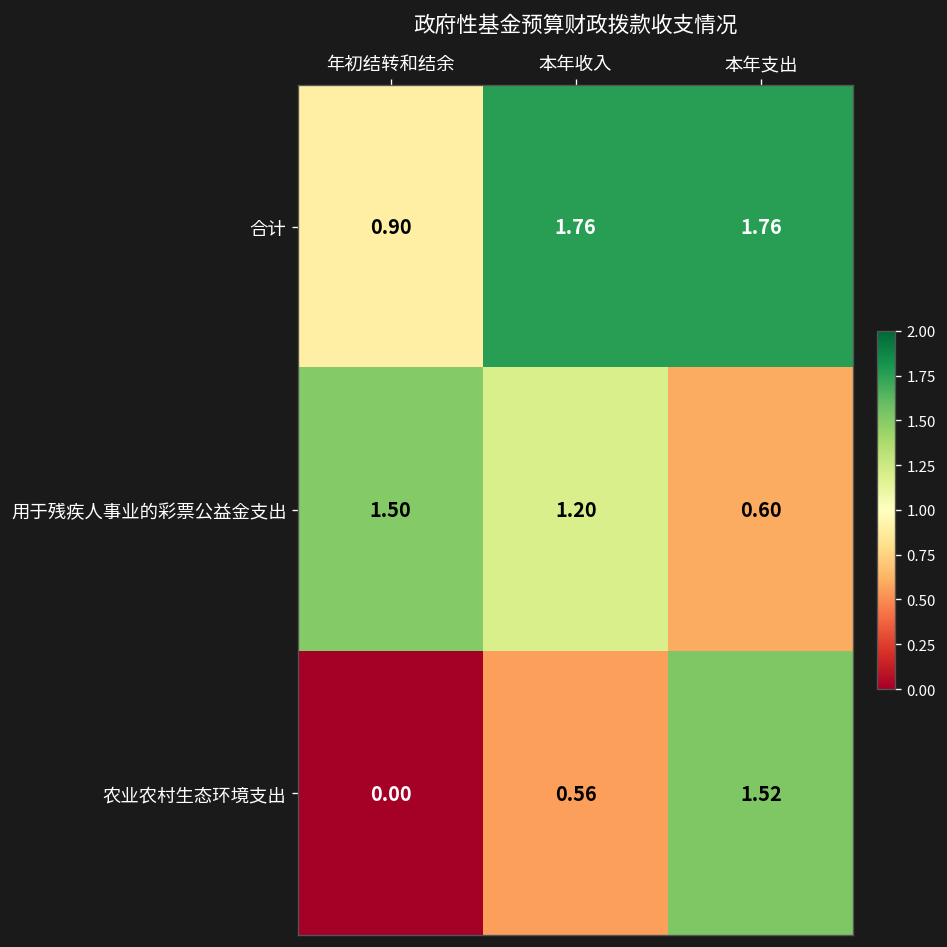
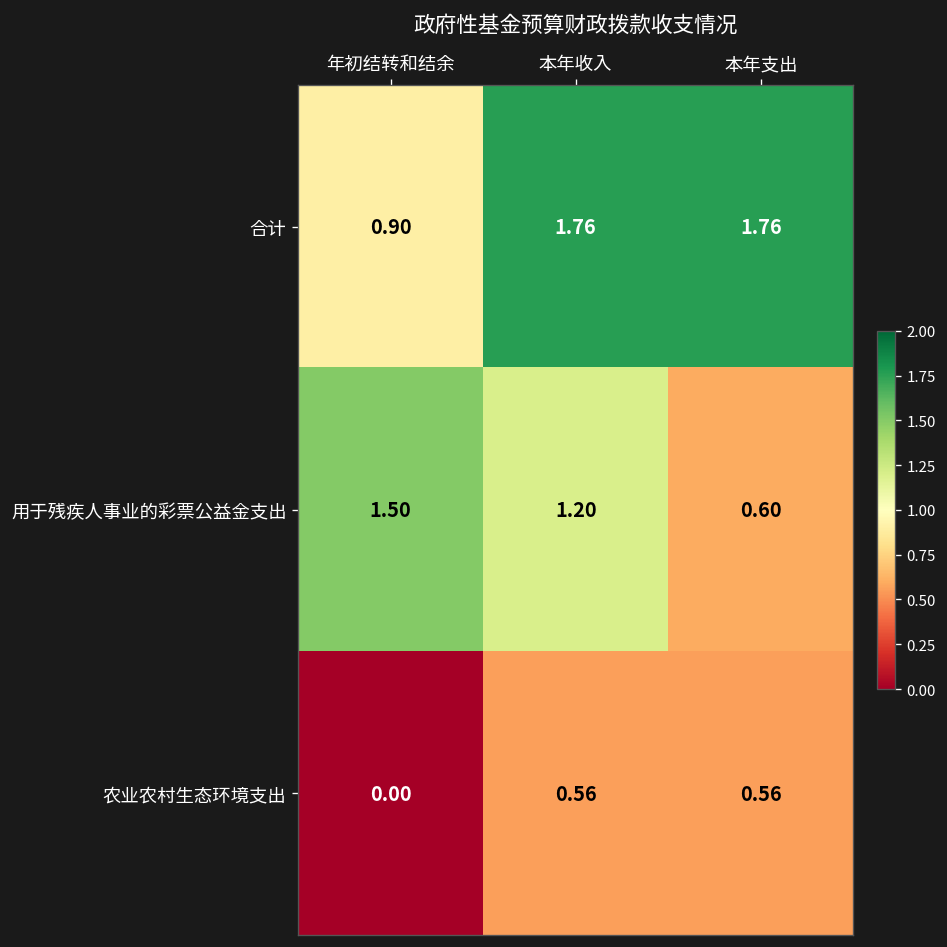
  {
    "合计": {
      "年初结转和结余": 0.90,
      "本年收入": 1.76,
      "本年支出": 1.76
    },
    "用于残疾人事业的彩票公益金支出": {
      "年初结转和结余": 1.50,
      "本年收入": 1.20,
      "本年支出": 0.60
    },
    "农业农村生态环境支出": {
      "年初结转和结余": 0.00,
      "本年收入": 0.56,
-     "本年支出": 1.52
+     "本年支出": 0.56
    }
  }
